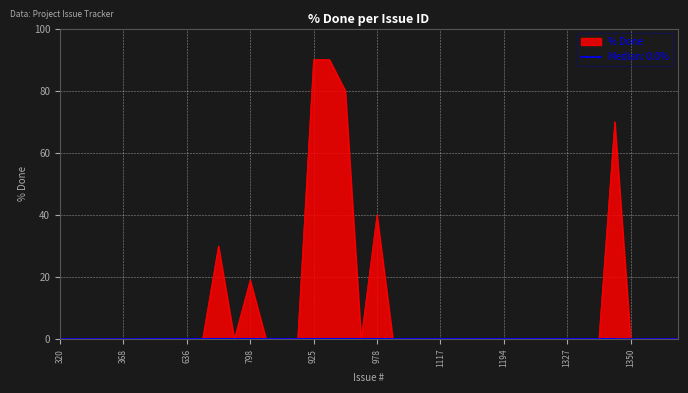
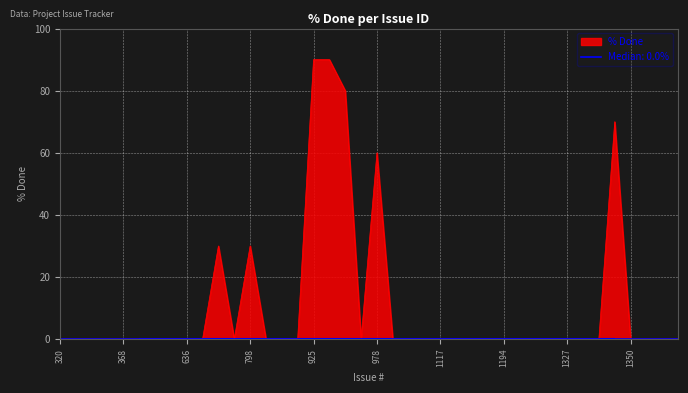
  {
    "320": 0,
    "368": 0,
    "636": 0,
-   "798": 19,
+   "798": 30,
    "925": 90,
-   "978": 40,
+   "978": 60,
    "1117": 0,
    "1194": 0,
    "1327": 0,
    "1350": 0
  }
